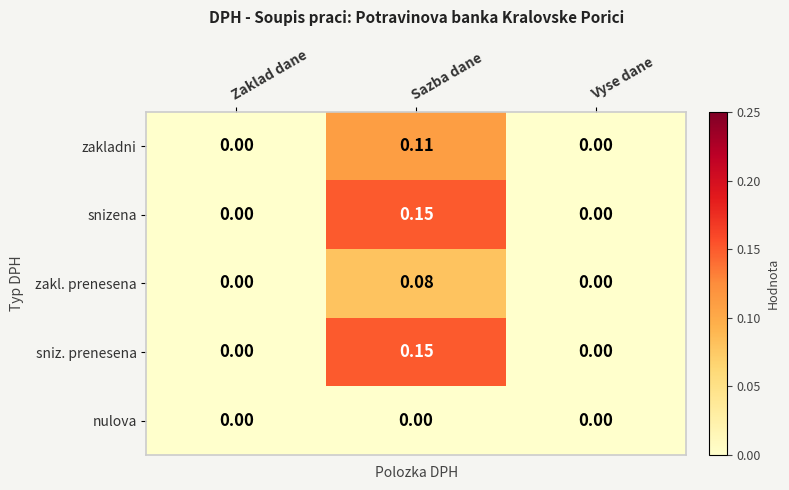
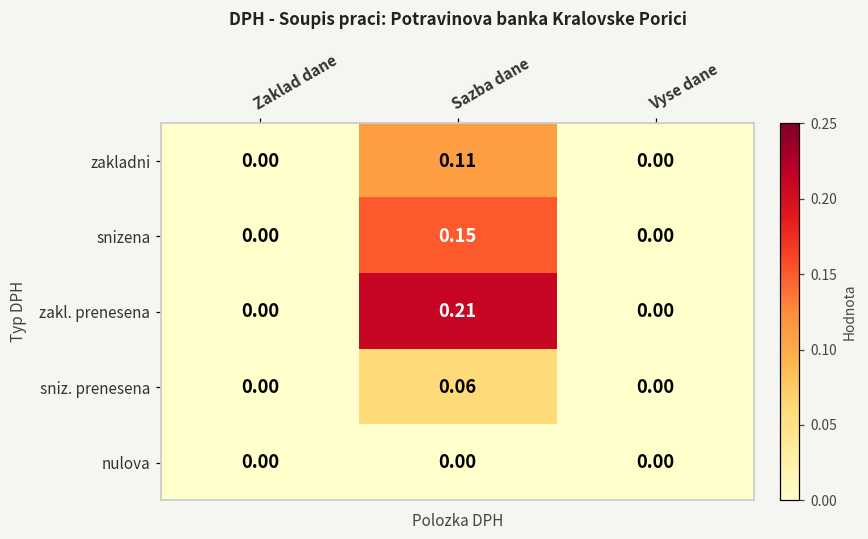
  {
    "zakladni": {
      "Zaklad dane": 0.00,
      "Sazba dane": 0.11,
      "Vyse dane": 0.00
    },
    "snizena": {
      "Zaklad dane": 0.00,
      "Sazba dane": 0.15,
      "Vyse dane": 0.00
    },
    "zakl. prenesena": {
      "Zaklad dane": 0.00,
-     "Sazba dane": 0.08,
+     "Sazba dane": 0.21,
      "Vyse dane": 0.00
    },
    "sniz. prenesena": {
      "Zaklad dane": 0.00,
-     "Sazba dane": 0.15,
+     "Sazba dane": 0.06,
      "Vyse dane": 0.00
    },
    "nulova": {
      "Zaklad dane": 0.00,
      "Sazba dane": 0.00,
      "Vyse dane": 0.00
    }
  }
